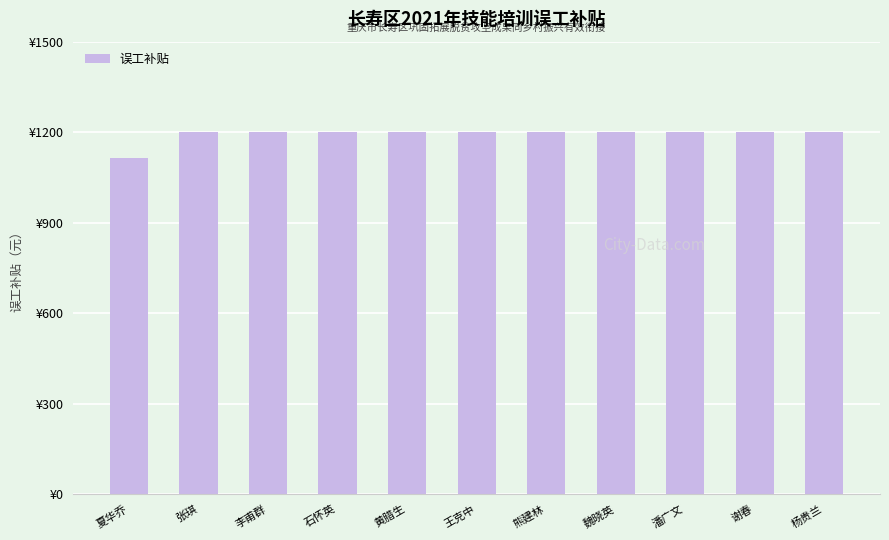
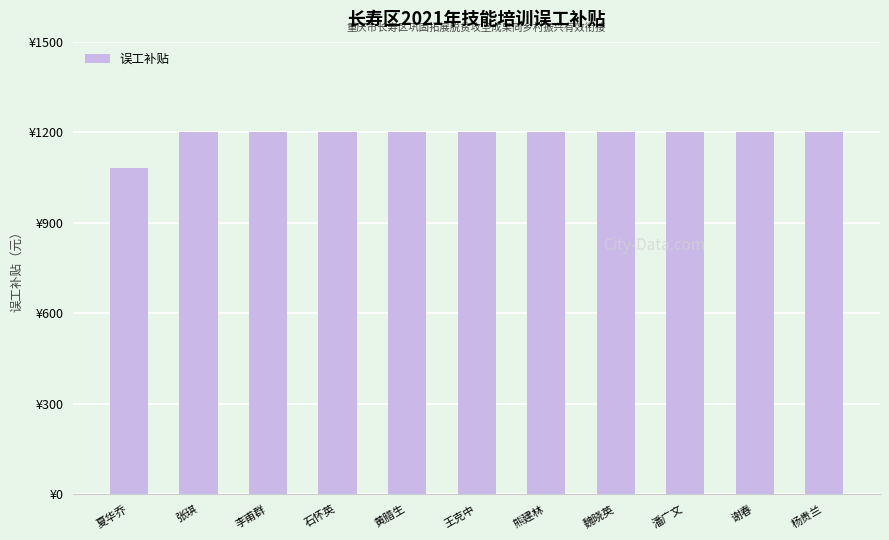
  {
-   "夏华乔": "¥1120",
+   "夏华乔": "¥1080",
    "张琪": "¥1200",
    "李甫群": "¥1200",
    "石怀英": "¥1200",
    "黄腊生": "¥1200",
    "王克中": "¥1200",
    "熊建林": "¥1200",
    "魏晓英": "¥1200",
    "潘广文": "¥1200",
    "谢春": "¥1200",
    "杨贵兰": "¥1200"
  }
